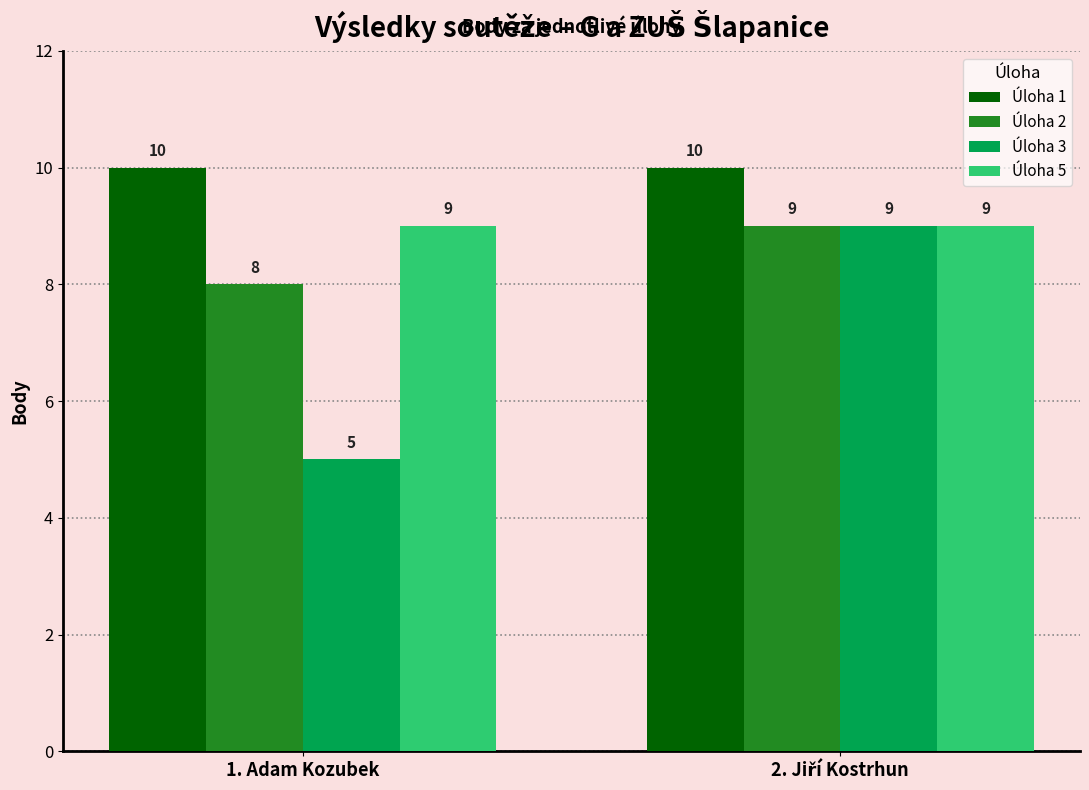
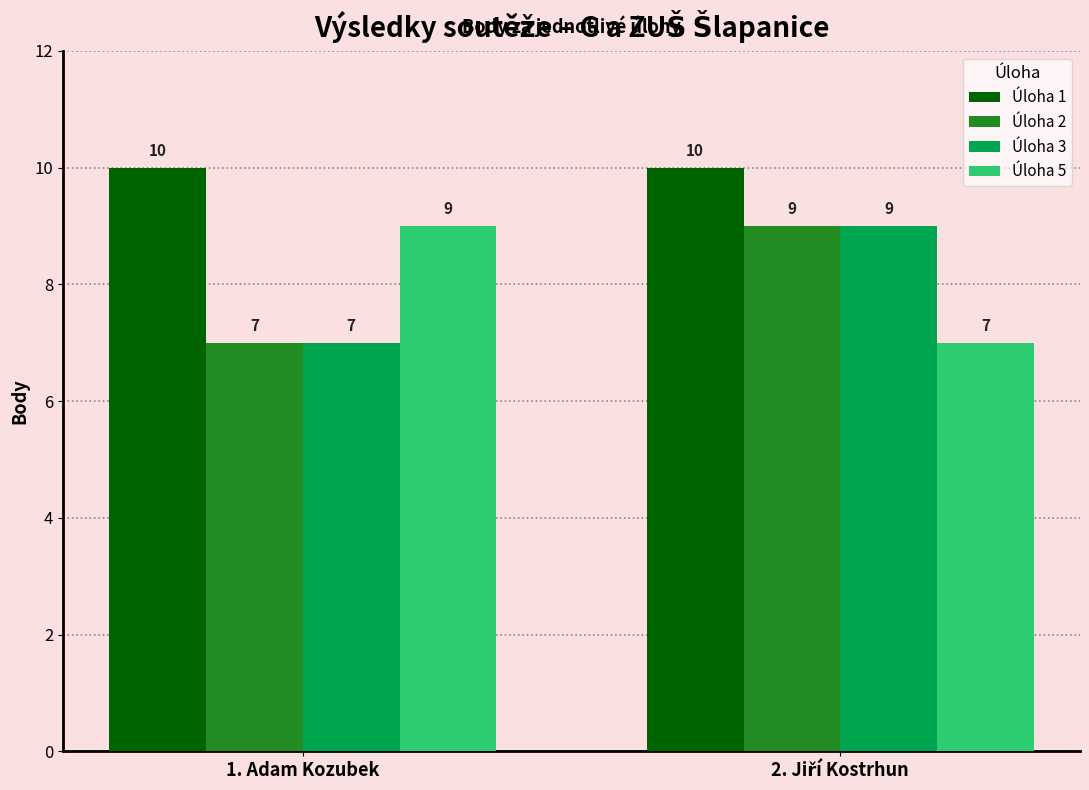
  {
    "Úloha 1": {
      "1. Adam Kozubek": 10,
      "2. Jiří Kostrhun": 10
    },
    "Úloha 2": {
-     "1. Adam Kozubek": 8,
+     "1. Adam Kozubek": 7,
      "2. Jiří Kostrhun": 9
    },
    "Úloha 3": {
-     "1. Adam Kozubek": 5,
+     "1. Adam Kozubek": 7,
      "2. Jiří Kostrhun": 9
    },
    "Úloha 5": {
      "1. Adam Kozubek": 9,
-     "2. Jiří Kostrhun": 9
+     "2. Jiří Kostrhun": 7
    }
  }
